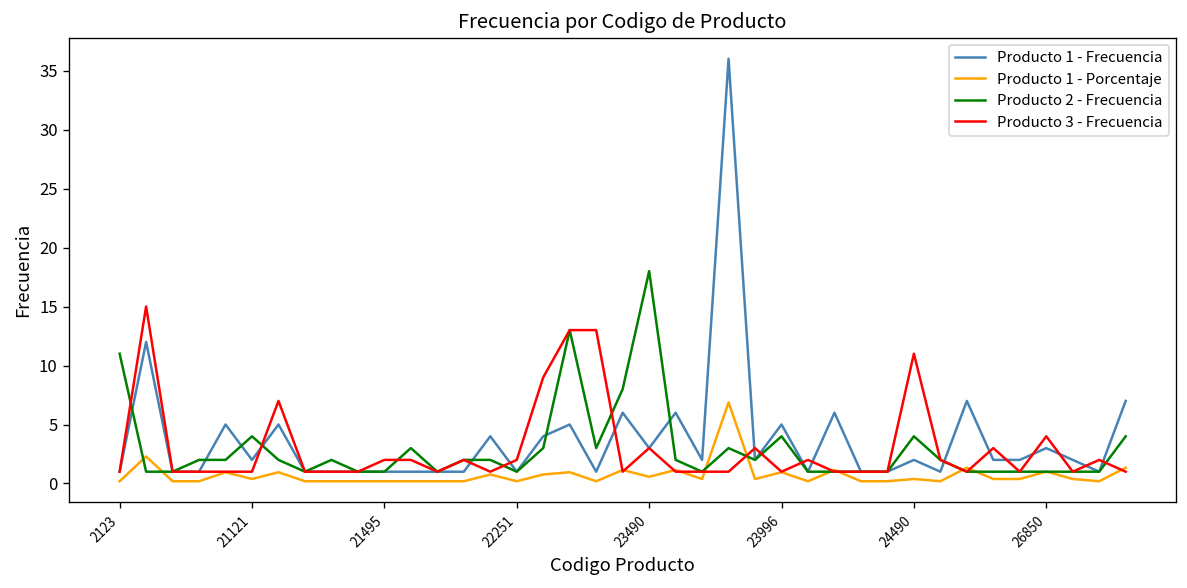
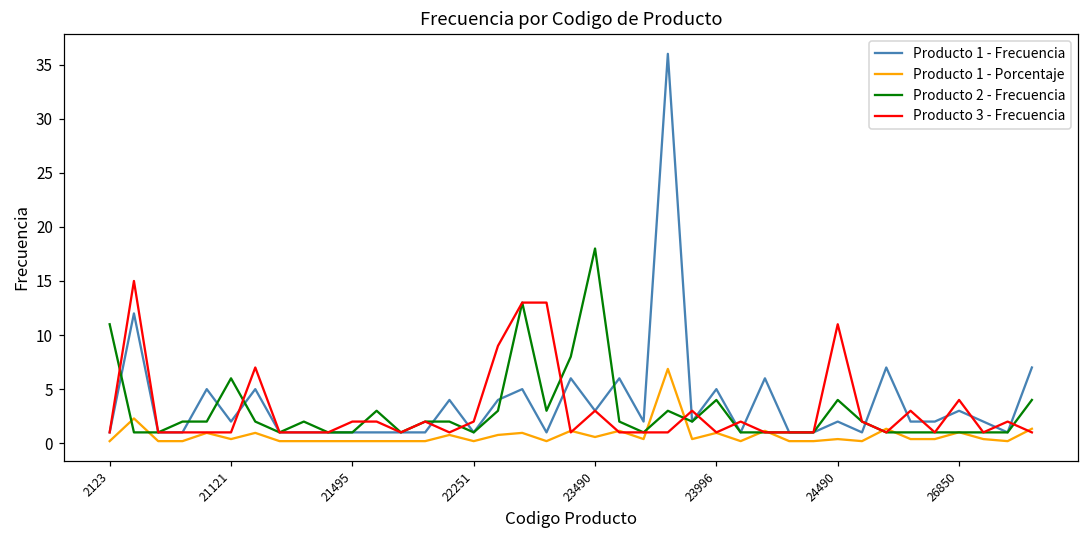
  {
    "Producto 1 - Frecuencia": {
      "21121": 2,
      "23996": 5,
      "24490": 2,
      "26850": 3
    },
    "Producto 1 - Porcentaje": {
      "2123": 0,
      "21121": 0,
      "21495": 0,
      "22251": 0,
      "23490": 1,
      "24490": 0
    },
    "Producto 2 - Frecuencia": {
      "2123": 11,
-     "21121": 4,
+     "21121": 6,
      "23490": 18,
      "23996": 4,
      "24490": 4
    },
    "Producto 3 - Frecuencia": {
      "21121": 1,
      "21495": 2,
      "22251": 2,
      "24490": 11,
      "26850": 4
    }
  }
